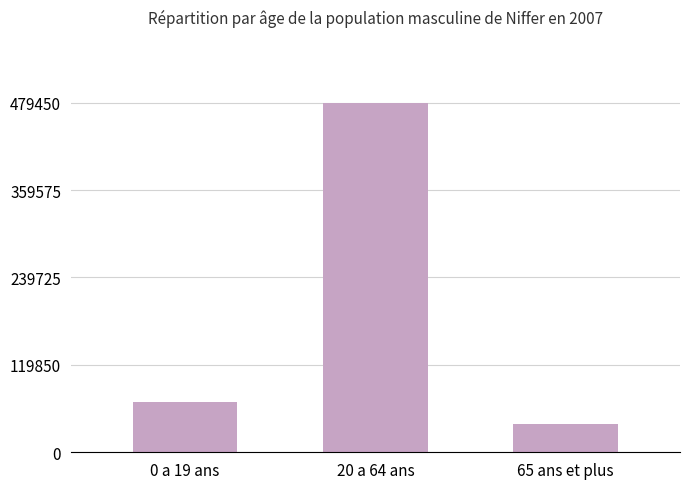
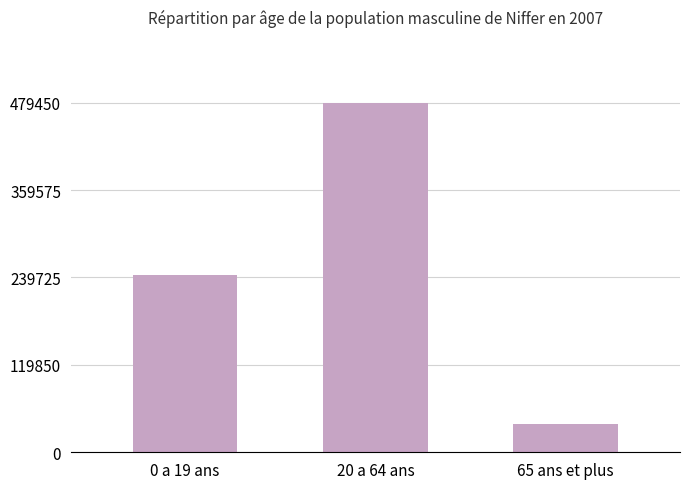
  {
-   "0 a 19 ans": 70000,
+   "0 a 19 ans": 240000,
    "20 a 64 ans": 480000,
    "65 ans et plus": 40000
  }
